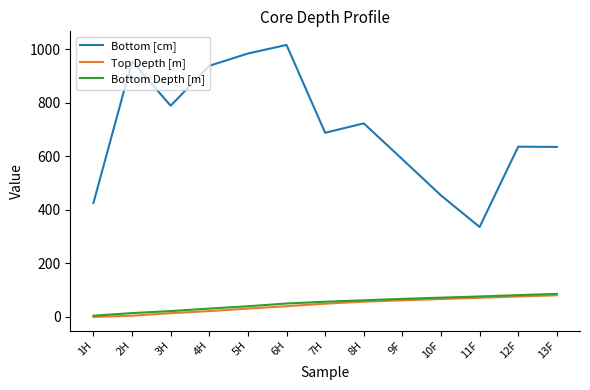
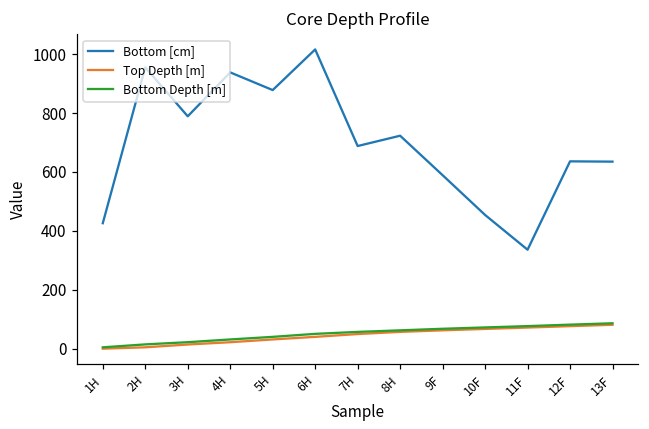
  {
    "Bottom [cm]": {
      "1H": 430,
      "3H": 790,
-     "5H": 980,
+     "5H": 880,
      "6H": 1020,
      "7H": 690,
      "8H": 720,
      "9F": 590,
      "10F": 450,
      "11F": 340,
      "12F": 640,
      "13F": 640
    },
    "Top Depth [m]": {
      "2H": 0,
      "6H": 40
    },
    "Bottom Depth [m]": {
      "2H": 10,
      "6H": 50
    }
  }
